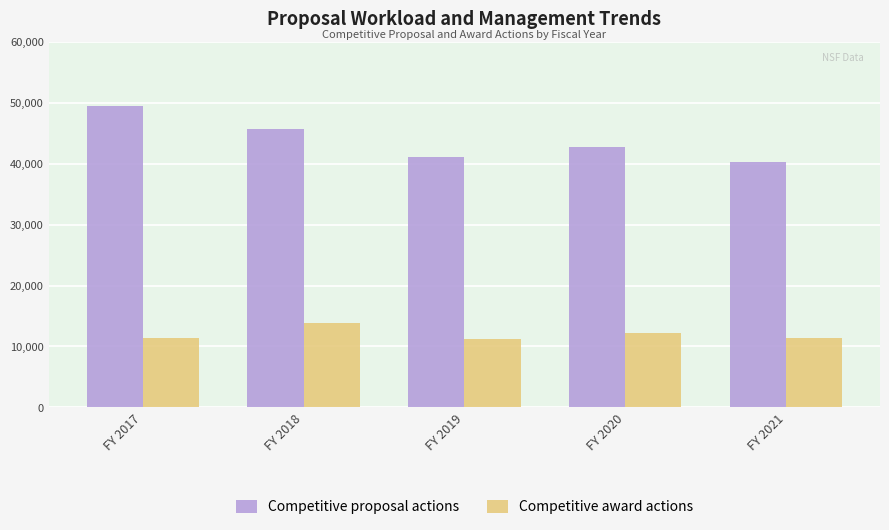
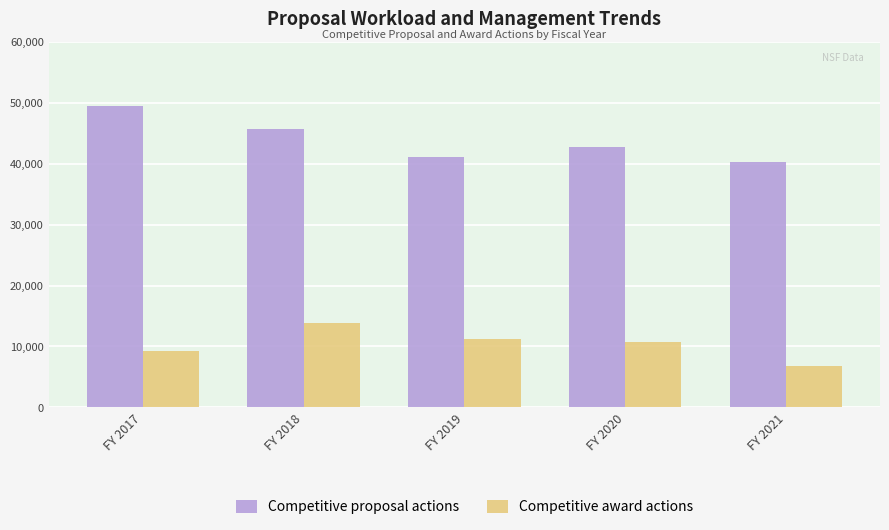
  {
    "Competitive proposal actions": {
      "FY 2017": "49,000",
      "FY 2018": "46,000",
      "FY 2019": "41,000",
      "FY 2020": "43,000",
      "FY 2021": "40,000"
    },
    "Competitive award actions": {
-     "FY 2017": "11,000",
+     "FY 2017": "9,000",
      "FY 2018": "14,000",
      "FY 2019": "11,000",
-     "FY 2020": "12,000",
-     "FY 2021": "11,000"
+     "FY 2020": "11,000",
+     "FY 2021": "7,000"
    }
  }
